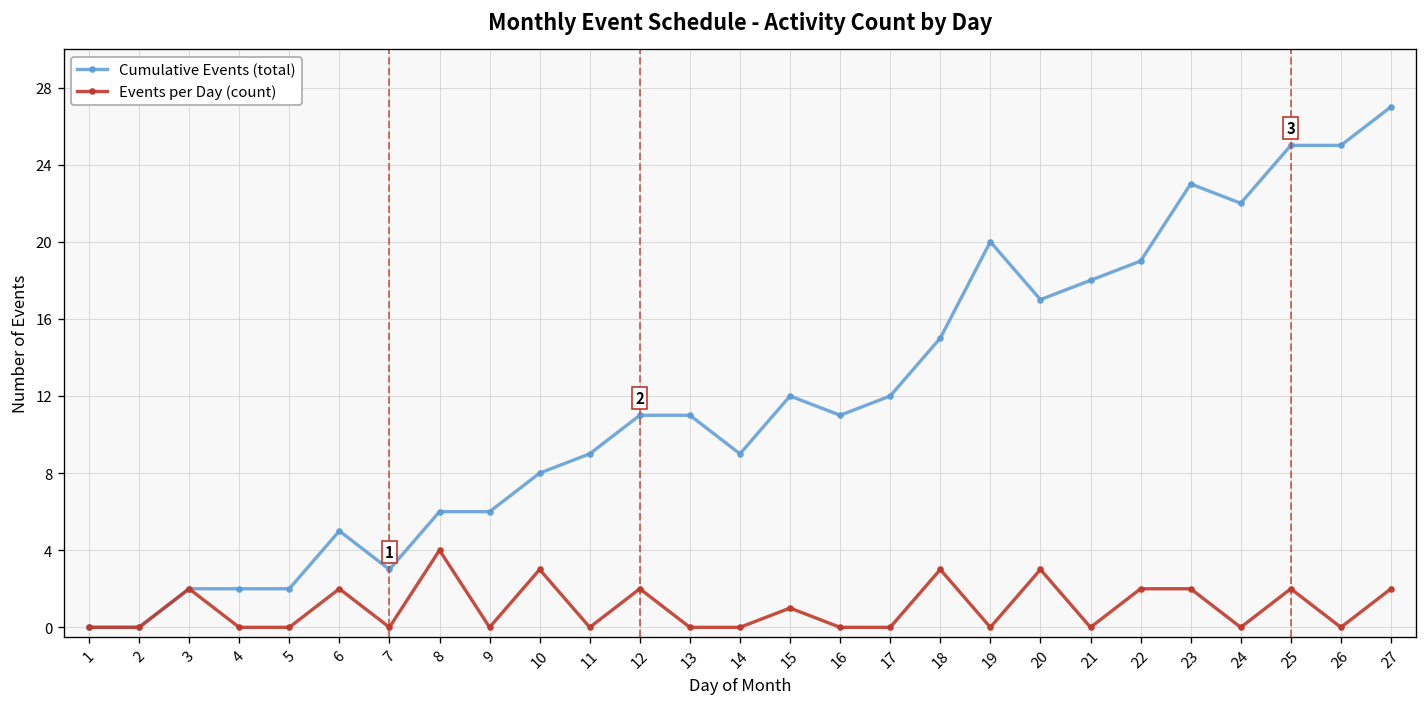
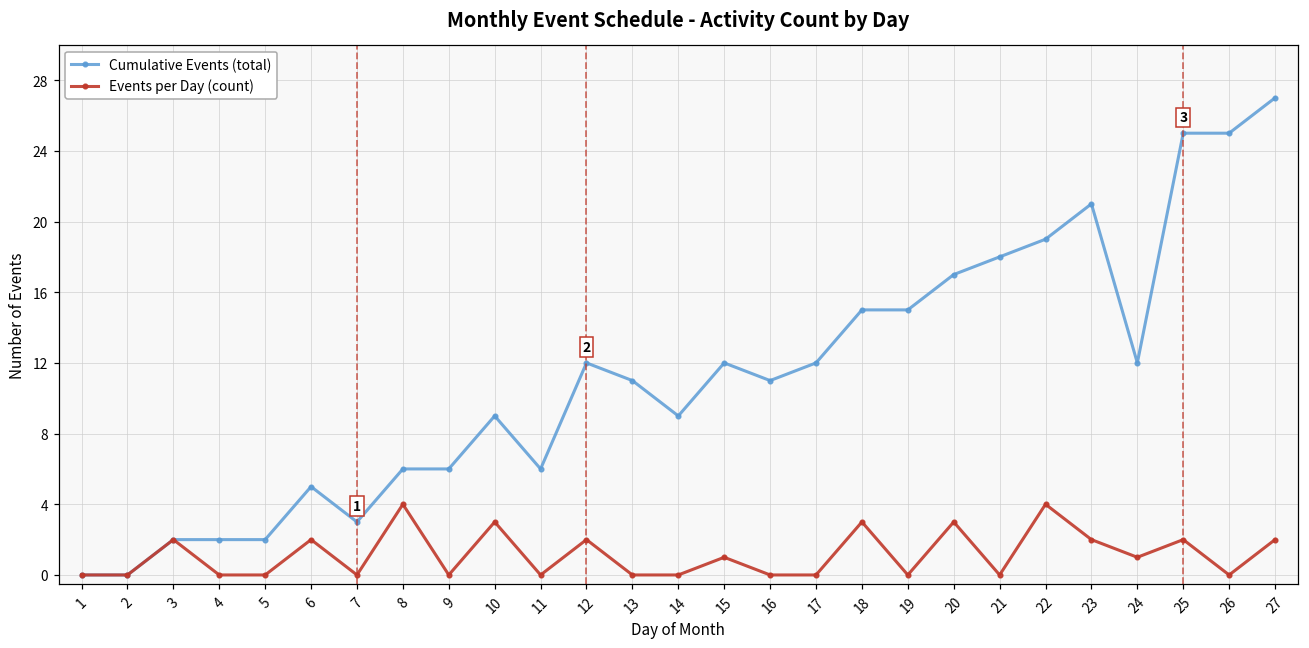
  {
    "Cumulative Events (total)": {
      "4": 2,
      "5": 2,
      "6": 5,
      "8": 6,
      "9": 6,
-     "10": 8,
-     "11": 9,
-     "12": 11,
+     "10": 9,
+     "11": 6,
+     "12": 12,
      "13": 11,
      "14": 9,
      "15": 12,
      "16": 11,
      "17": 12,
      "18": 15,
-     "19": 20,
+     "19": 15,
      "20": 17,
      "21": 18,
      "22": 19,
-     "23": 23,
-     "24": 22,
+     "23": 21,
+     "24": 12,
      "26": 25,
      "27": 27
    },
    "Events per Day (count)": {
      "4": 0,
      "5": 0,
      "6": 2,
      "7": 0,
      "8": 4,
      "9": 0,
      "10": 3,
      "11": 0,
      "12": 2,
      "13": 0,
      "14": 0,
      "15": 1,
      "16": 0,
      "17": 0,
      "18": 3,
      "19": 0,
      "20": 3,
      "21": 0,
-     "22": 2,
+     "22": 4,
      "23": 2,
-     "24": 0,
+     "24": 1,
      "25": 2,
      "26": 0,
      "27": 2
    }
  }
